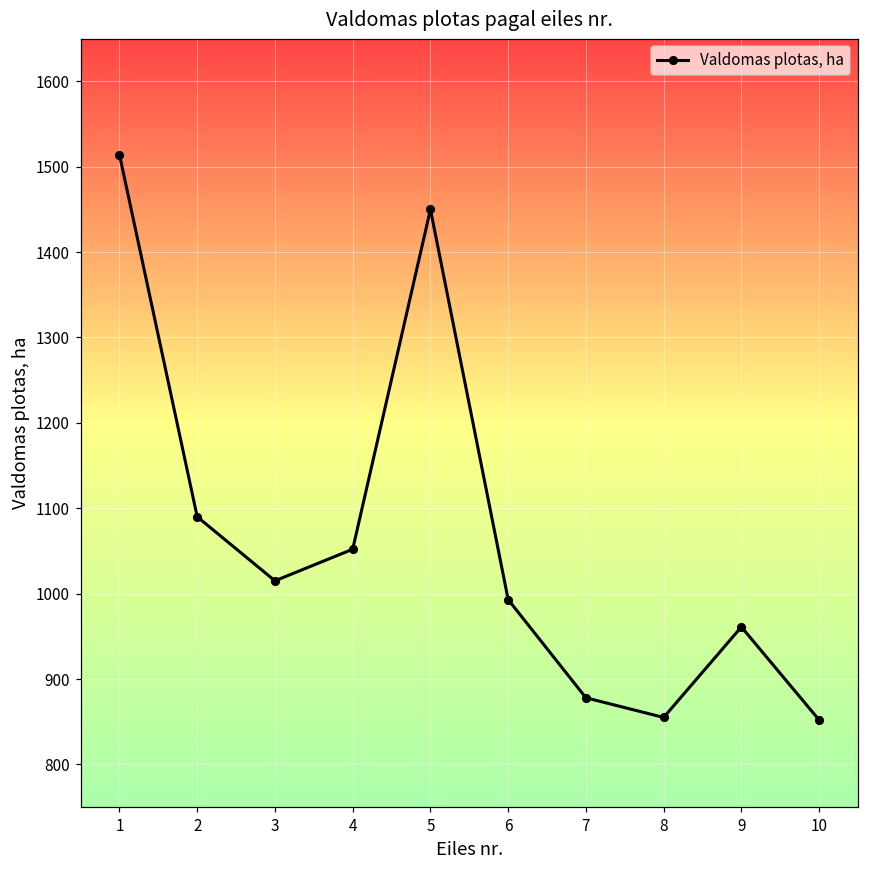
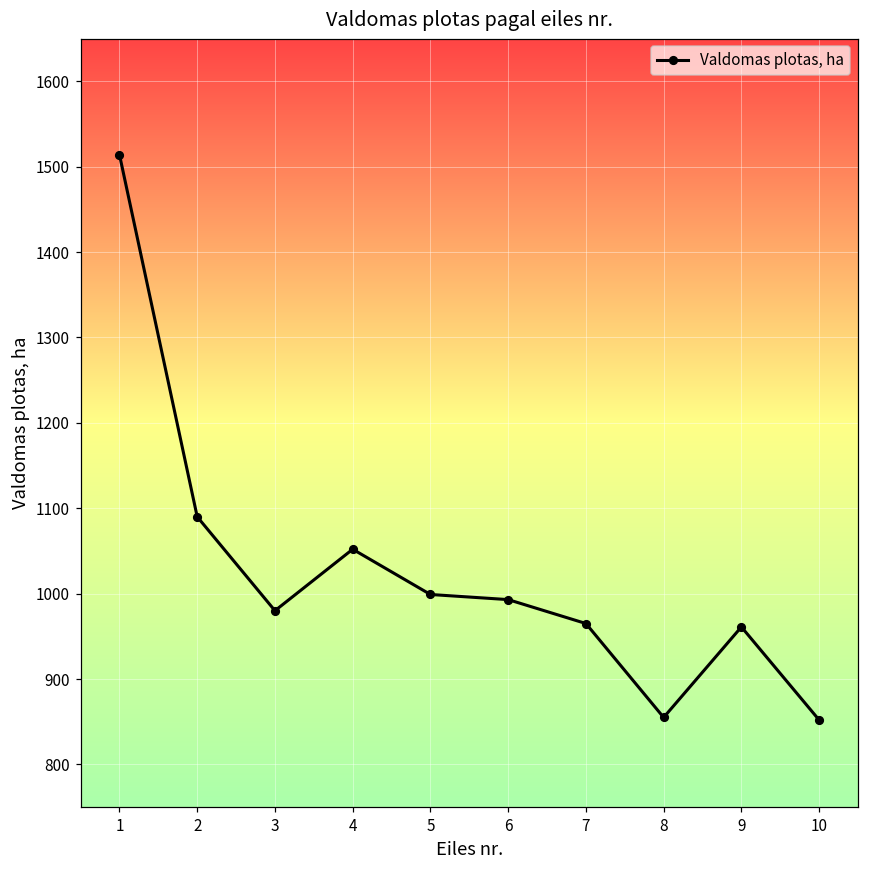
  {
    "1": 1510,
    "2": 1090,
-   "3": 1020,
+   "3": 980,
    "4": 1050,
-   "5": 1450,
+   "5": 1000,
    "6": 990,
-   "7": 880,
+   "7": 970,
    "8": 860,
    "9": 960,
    "10": 850
  }
